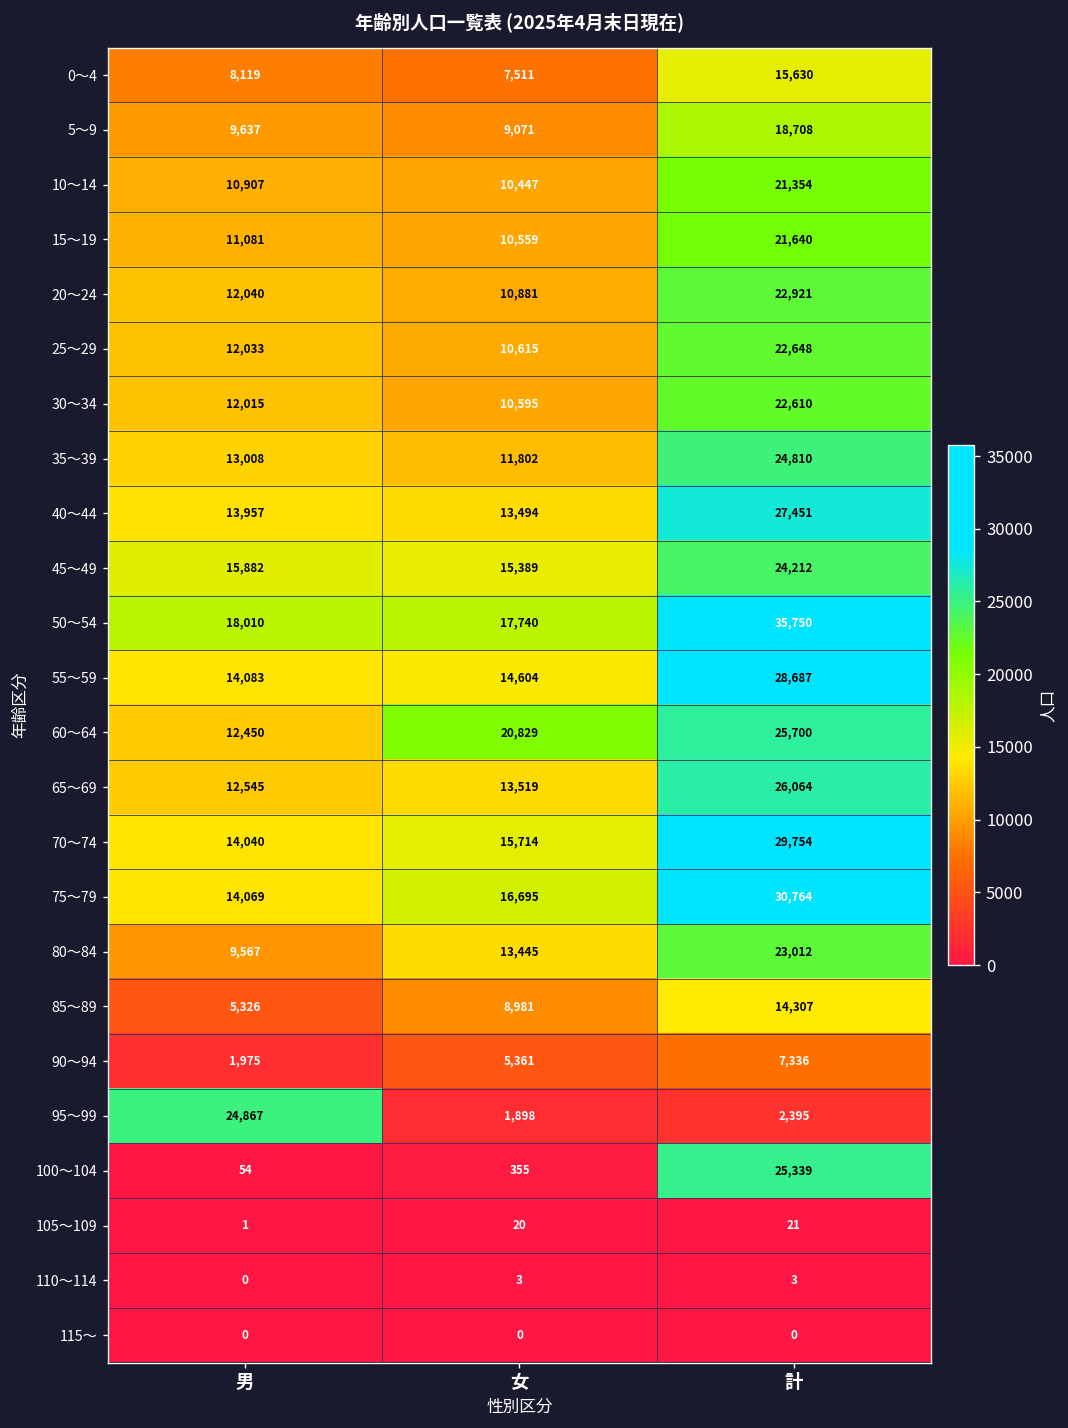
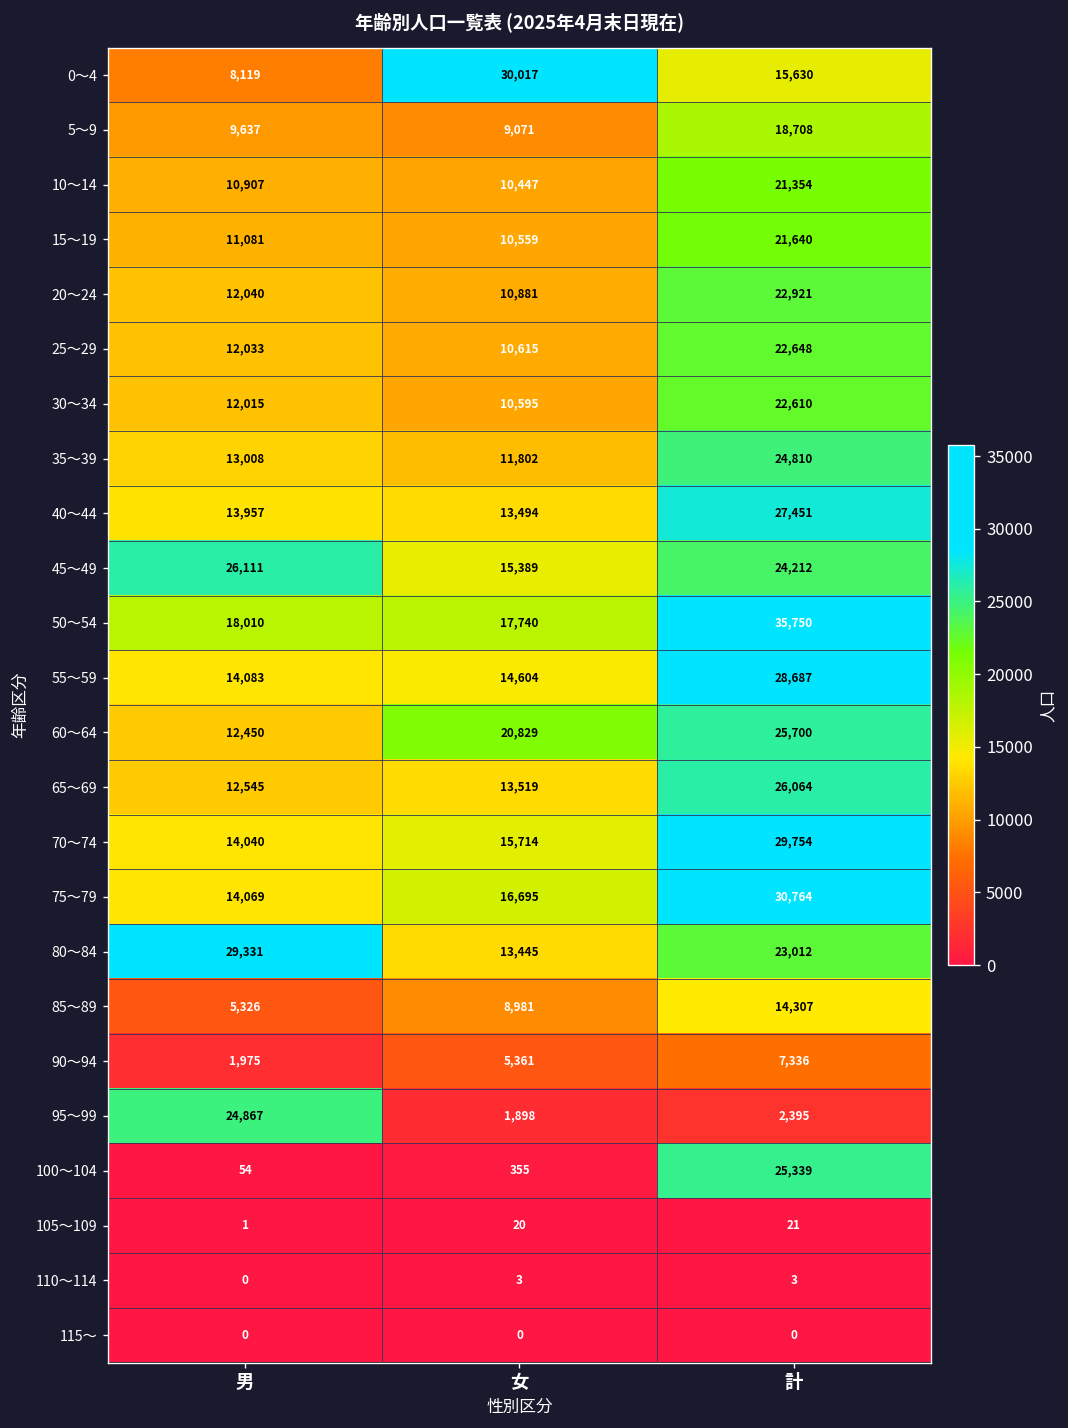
  {
    "0～4": {
      "男": "8,119",
-     "女": "7,511",
+     "女": "30,017",
      "計": "15,630"
    },
    "5～9": {
      "男": "9,637",
      "女": "9,071",
      "計": "18,708"
    },
    "10～14": {
      "男": "10,907",
      "女": "10,447",
      "計": "21,354"
    },
    "15～19": {
      "男": "11,081",
      "女": "10,559",
      "計": "21,640"
    },
    "20～24": {
      "男": "12,040",
      "女": "10,881",
      "計": "22,921"
    },
    "25～29": {
      "男": "12,033",
      "女": "10,615",
      "計": "22,648"
    },
    "30～34": {
      "男": "12,015",
      "女": "10,595",
      "計": "22,610"
    },
    "35～39": {
      "男": "13,008",
      "女": "11,802",
      "計": "24,810"
    },
    "40～44": {
      "男": "13,957",
      "女": "13,494",
      "計": "27,451"
    },
    "45～49": {
-     "男": "15,882",
+     "男": "26,111",
      "女": "15,389",
      "計": "24,212"
    },
    "50～54": {
      "男": "18,010",
      "女": "17,740",
      "計": "35,750"
    },
    "55～59": {
      "男": "14,083",
      "女": "14,604",
      "計": "28,687"
    },
    "60～64": {
      "男": "12,450",
      "女": "20,829",
      "計": "25,700"
    },
    "65～69": {
      "男": "12,545",
      "女": "13,519",
      "計": "26,064"
    },
    "70～74": {
      "男": "14,040",
      "女": "15,714",
      "計": "29,754"
    },
    "75～79": {
      "男": "14,069",
      "女": "16,695",
      "計": "30,764"
    },
    "80～84": {
-     "男": "9,567",
+     "男": "29,331",
      "女": "13,445",
      "計": "23,012"
    },
    "85～89": {
      "男": "5,326",
      "女": "8,981",
      "計": "14,307"
    },
    "90～94": {
      "男": "1,975",
      "女": "5,361",
      "計": "7,336"
    },
    "95～99": {
      "男": "24,867",
      "女": "1,898",
      "計": "2,395"
    },
    "100～104": {
      "男": "54",
      "女": "355",
      "計": "25,339"
    },
    "105～109": {
      "男": "1",
      "女": "20",
      "計": "21"
    },
    "110～114": {
      "男": "0",
      "女": "3",
      "計": "3"
    },
    "115～": {
      "男": "0",
      "女": "0",
      "計": "0"
    }
  }
